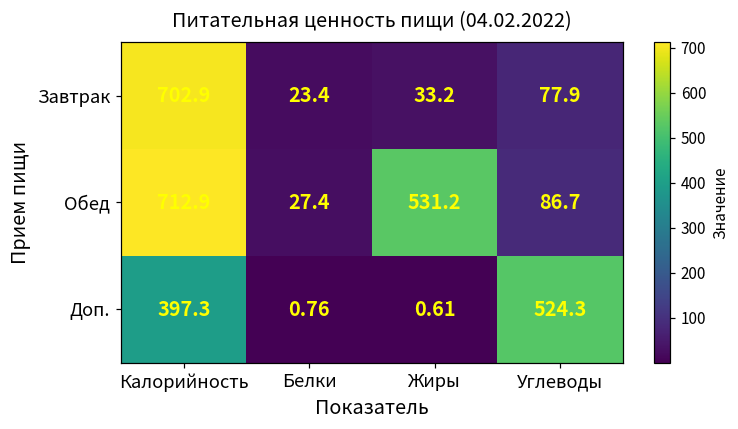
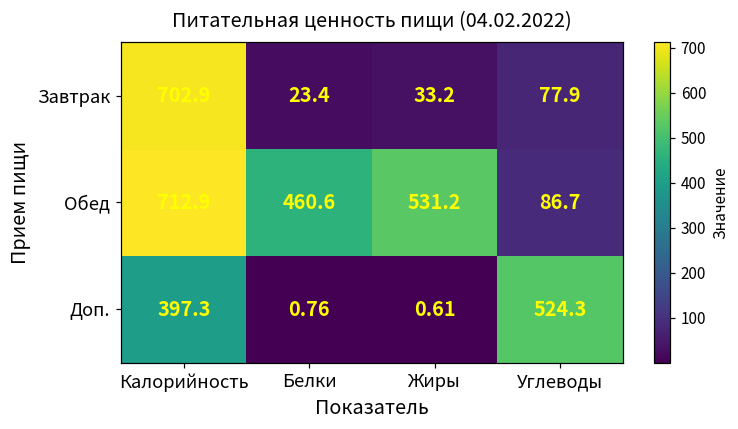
  {
    "Завтрак": {
      "Белки": 23.4,
      "Жиры": 33.2,
      "Углеводы": 77.9
    },
    "Обед": {
-     "Белки": 27.4,
+     "Белки": 460.6,
      "Жиры": 531.2,
      "Углеводы": 86.7
    },
    "Доп.": {
      "Калорийность": 397.3,
      "Белки": 0.76,
      "Жиры": 0.61,
      "Углеводы": 524.3
    }
  }
